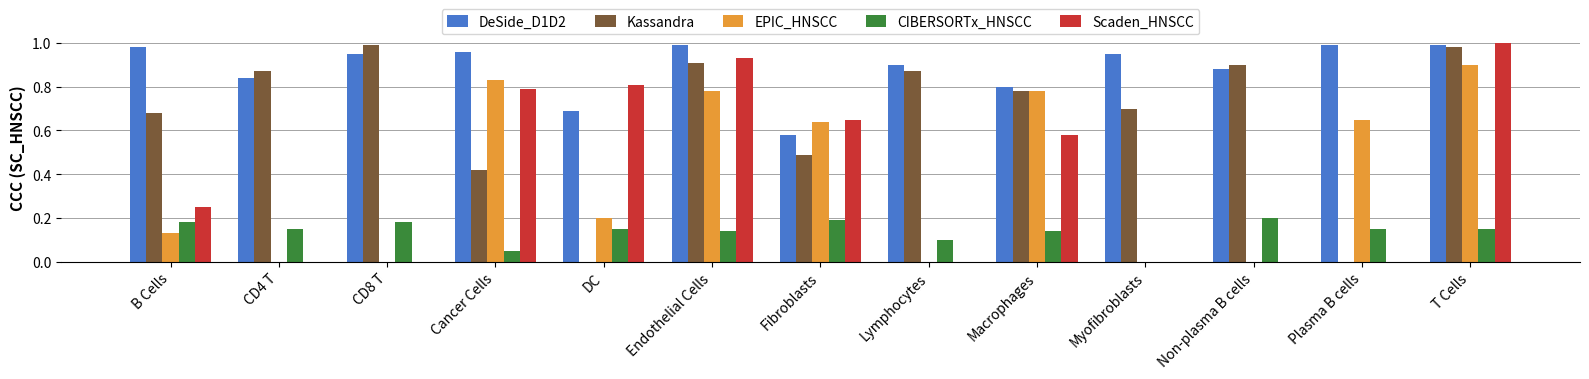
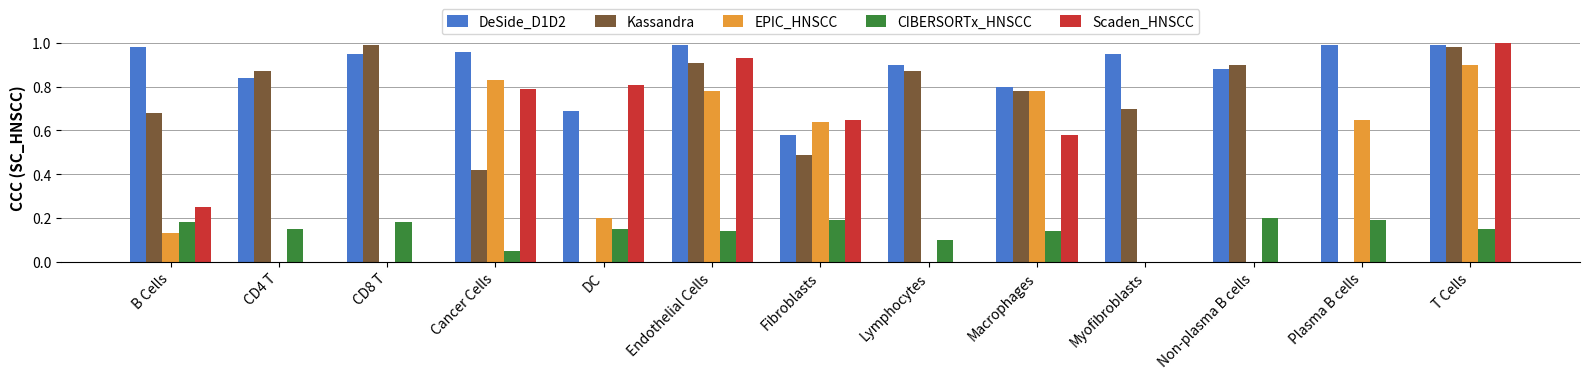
  {
    "DeSide_D1D2": {
      "B Cells": 0.98,
      "CD4 T": 0.84,
      "CD8 T": 0.95,
      "Cancer Cells": 0.96,
      "DC": 0.69,
      "Endothelial Cells": 0.99,
      "Fibroblasts": 0.58,
      "Lymphocytes": 0.90,
      "Macrophages": 0.80,
      "Myofibroblasts": 0.95,
      "Non-plasma B cells": 0.88,
      "Plasma B cells": 0.99,
      "T Cells": 0.99
    },
    "Kassandra": {
      "B Cells": 0.68,
      "CD4 T": 0.87,
      "CD8 T": 0.99,
      "Cancer Cells": 0.42,
      "DC": 0.00,
      "Endothelial Cells": 0.91,
      "Fibroblasts": 0.49,
      "Lymphocytes": 0.87,
      "Macrophages": 0.78,
      "Myofibroblasts": 0.70,
      "Non-plasma B cells": 0.90,
      "Plasma B cells": 0.00,
      "T Cells": 0.98
    },
    "EPIC_HNSCC": {
      "B Cells": 0.13,
      "CD4 T": 0.00,
      "CD8 T": 0.00,
      "Cancer Cells": 0.83,
      "DC": 0.20,
      "Endothelial Cells": 0.78,
      "Fibroblasts": 0.64,
      "Lymphocytes": 0.00,
      "Macrophages": 0.78,
      "Myofibroblasts": 0.00,
      "Non-plasma B cells": 0.00,
      "Plasma B cells": 0.65,
      "T Cells": 0.90
    },
    "CIBERSORTx_HNSCC": {
      "B Cells": 0.18,
      "CD4 T": 0.15,
      "CD8 T": 0.18,
      "Cancer Cells": 0.05,
      "DC": 0.15,
      "Endothelial Cells": 0.14,
      "Fibroblasts": 0.19,
      "Lymphocytes": 0.10,
      "Macrophages": 0.14,
      "Myofibroblasts": 0.00,
      "Non-plasma B cells": 0.20,
-     "Plasma B cells": 0.15,
+     "Plasma B cells": 0.19,
      "T Cells": 0.15
    },
    "Scaden_HNSCC": {
      "B Cells": 0.25,
      "CD4 T": 0.00,
      "CD8 T": 0.00,
      "Cancer Cells": 0.79,
      "DC": 0.81,
      "Endothelial Cells": 0.93,
      "Fibroblasts": 0.65,
      "Lymphocytes": 0.00,
      "Macrophages": 0.58,
      "Myofibroblasts": 0.00,
      "Non-plasma B cells": 0.00,
      "Plasma B cells": 0.00,
      "T Cells": 1.00
    }
  }
